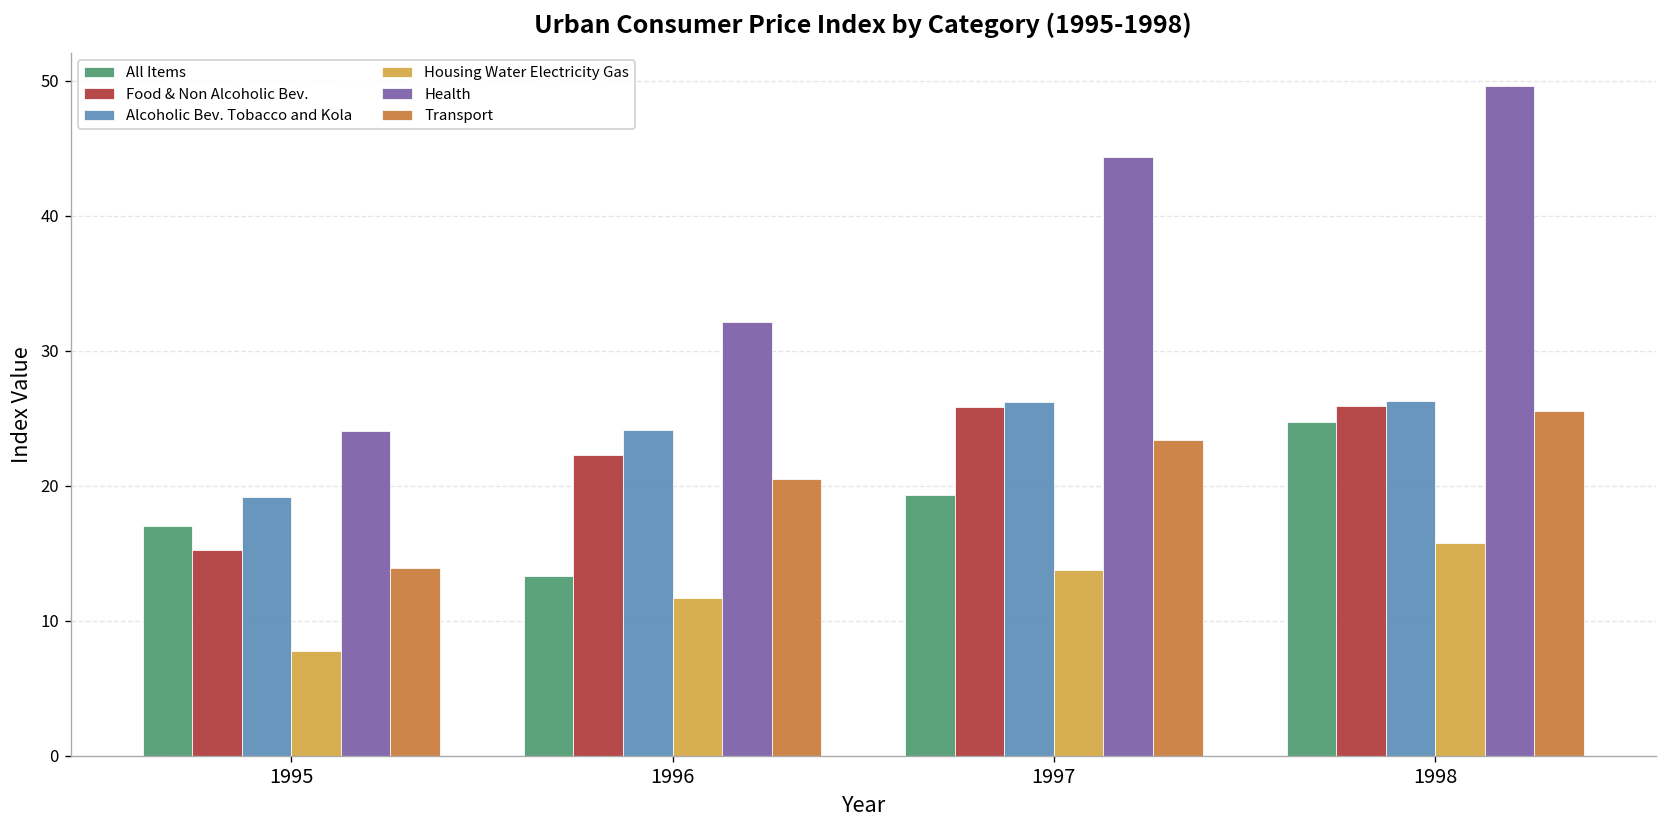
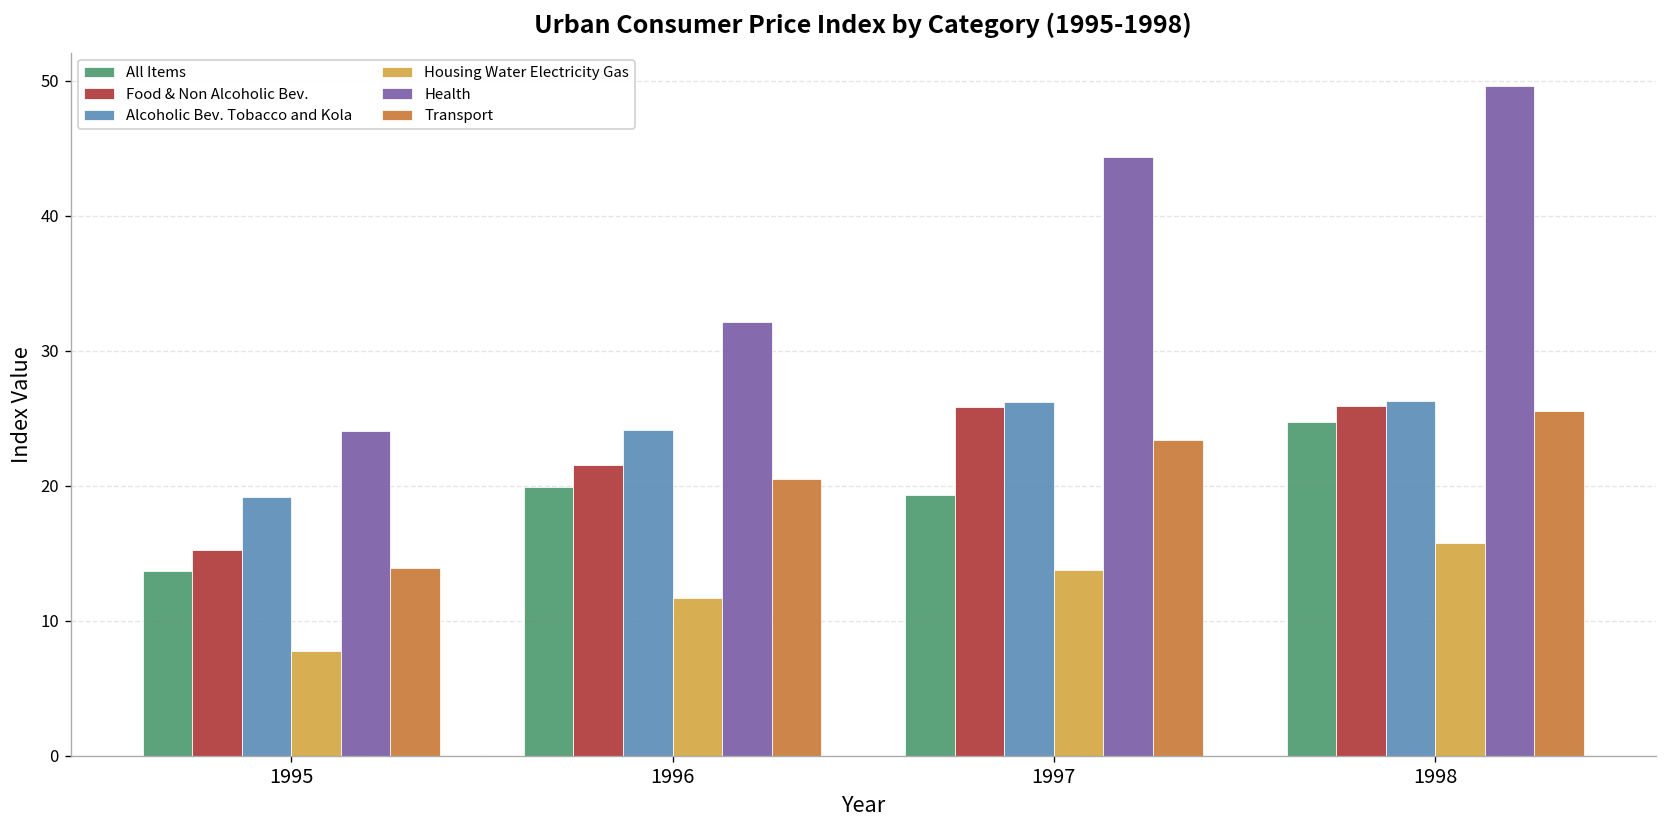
  {
    "All Items": {
-     "1995": 17.0,
-     "1996": 13.3,
+     "1995": 13.7,
+     "1996": 19.9,
      "1997": 19.3,
      "1998": 24.7
    },
    "Food & Non Alcoholic Bev.": {
      "1995": 15.2,
-     "1996": 22.3,
+     "1996": 21.5,
      "1997": 25.8,
      "1998": 25.9
    }
  }
